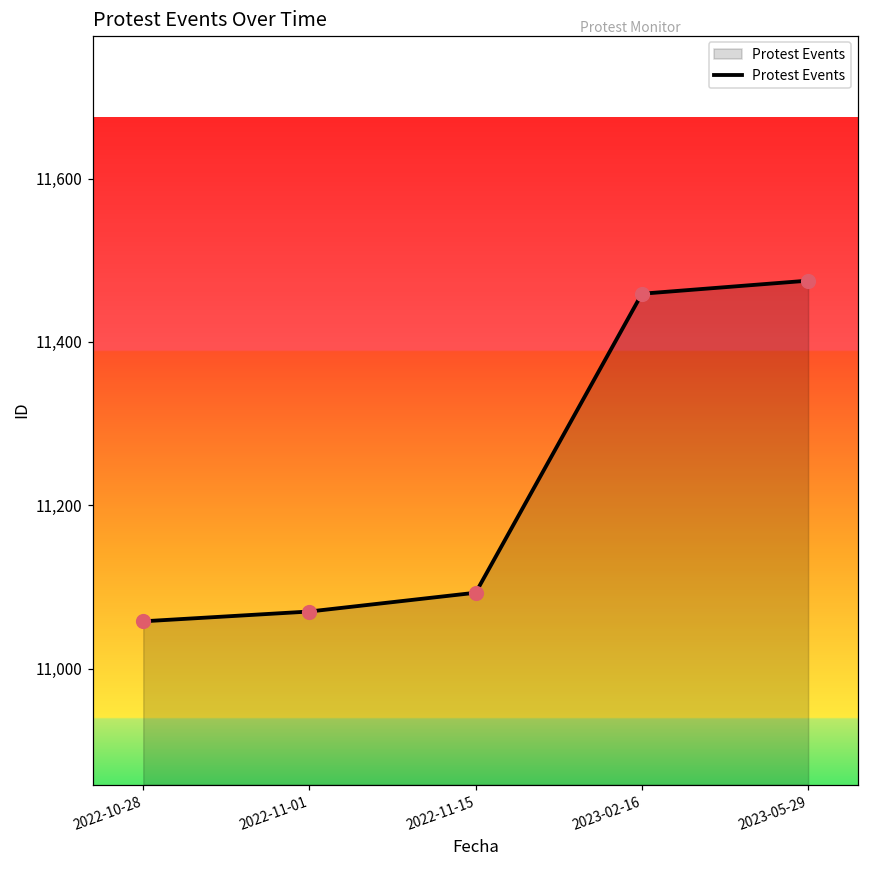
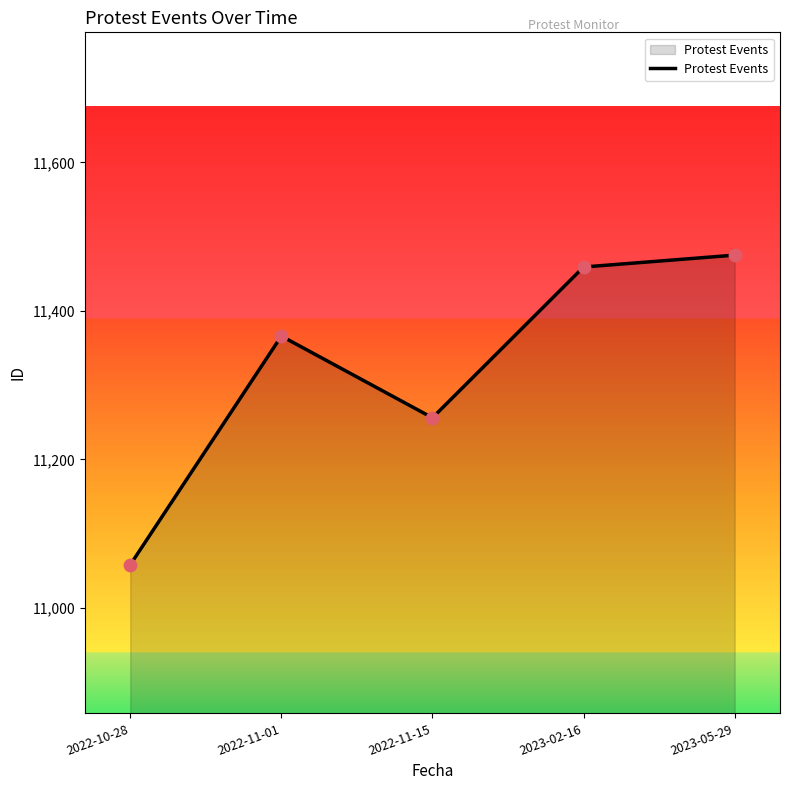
  {
    "2022-10-28": "11,060",
-   "2022-11-01": "11,070",
-   "2022-11-15": "11,090",
+   "2022-11-01": "11,370",
+   "2022-11-15": "11,260",
    "2023-02-16": "11,460",
    "2023-05-29": "11,480"
  }
